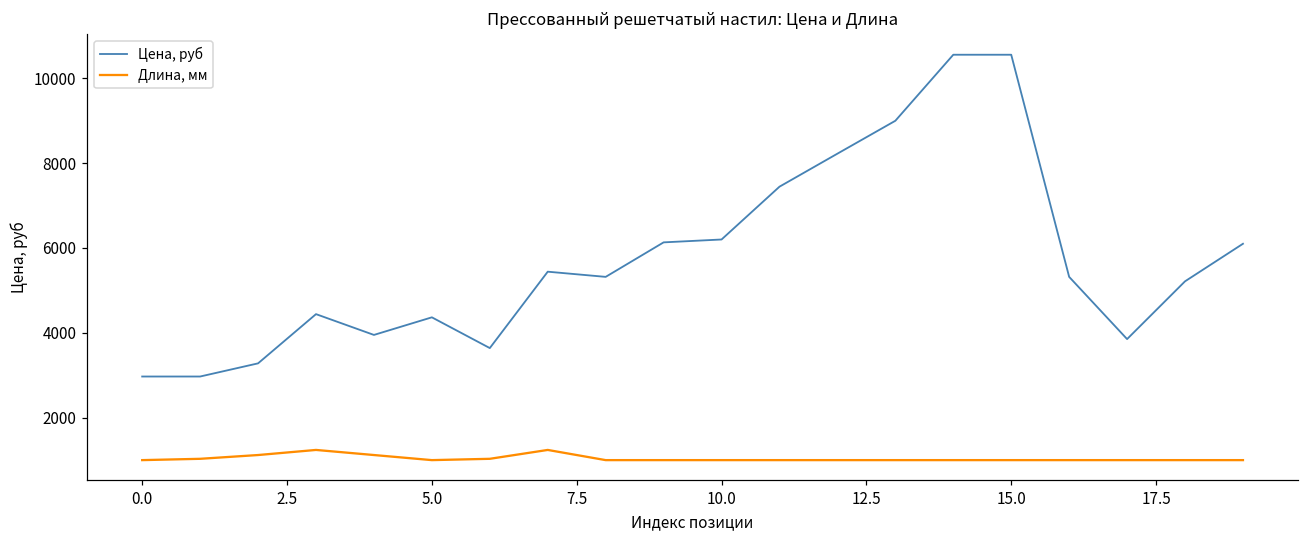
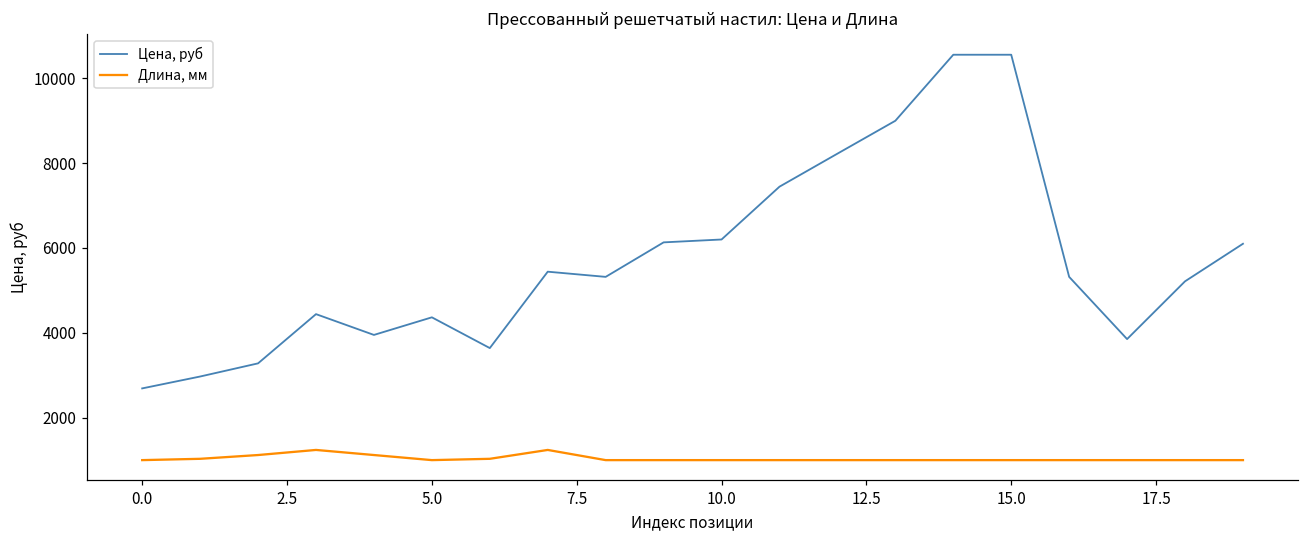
  {
    "Цена, руб": {
-     "0.0": 3000,
+     "0.0": 2700,
      "5.0": 4400,
      "10.0": 6200,
      "15.0": 10600
    },
    "Длина, мм": {
      "0.0": 1000,
      "5.0": 1000,
      "10.0": 1000,
      "15.0": 1000
    }
  }
